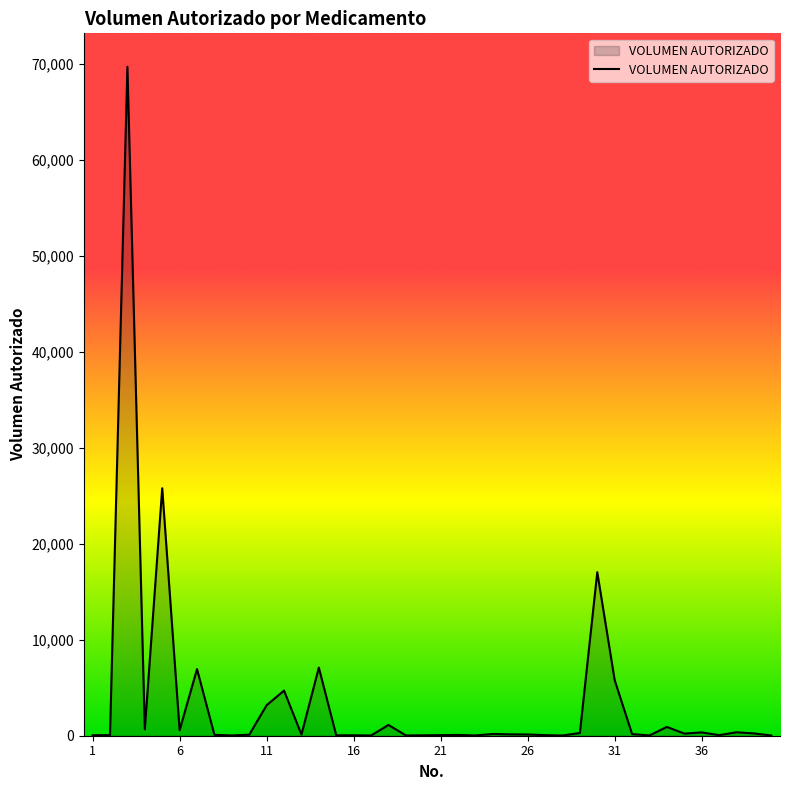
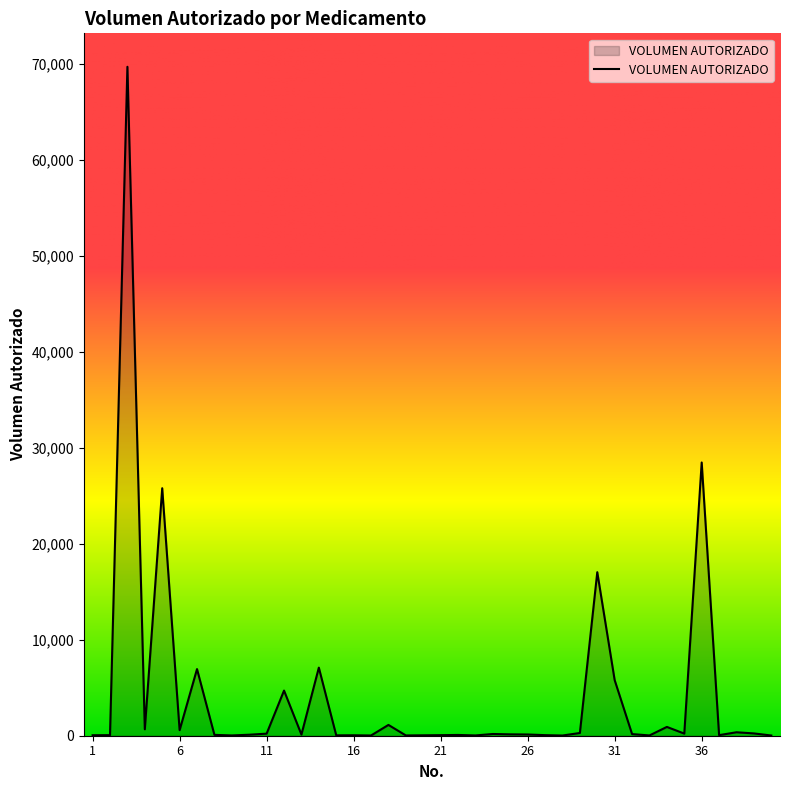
  {
    "1": "0",
    "6": "1,000",
-   "11": "3,000",
+   "11": "0",
    "16": "0",
    "21": "0",
    "26": "0",
    "31": "6,000",
-   "36": "0"
+   "36": "28,000"
  }
